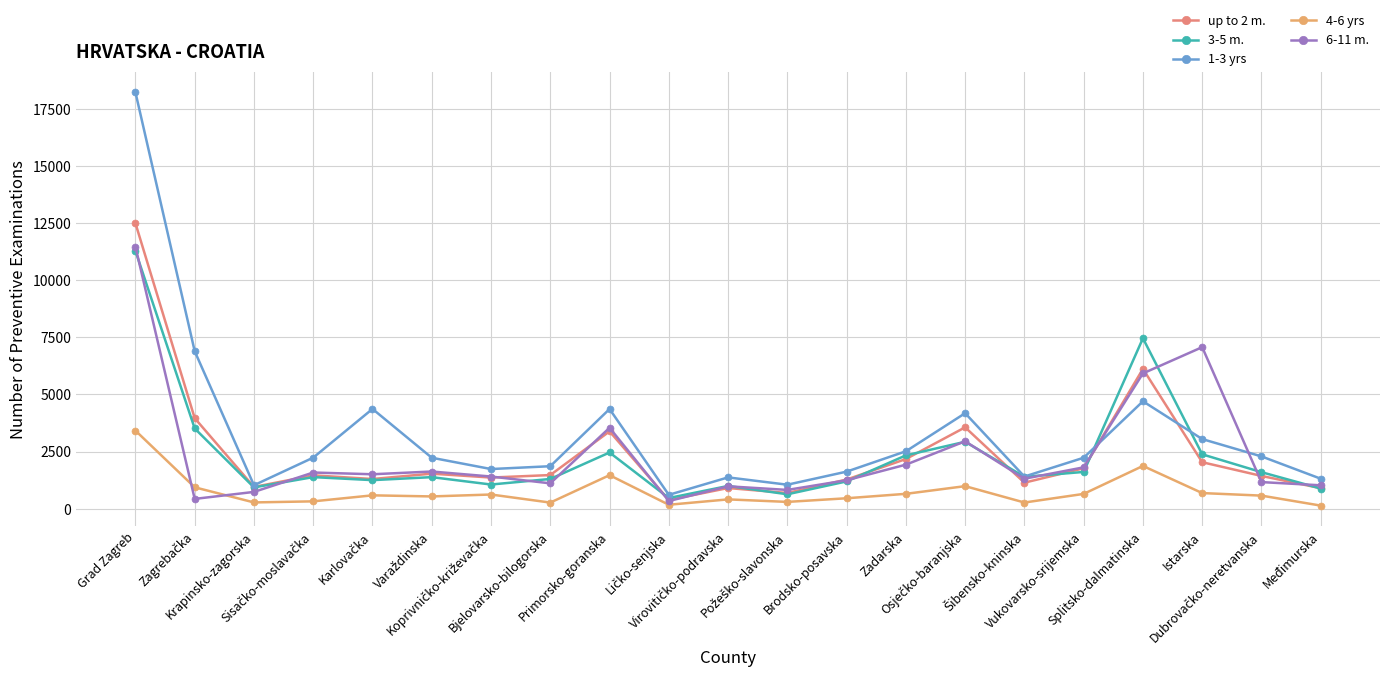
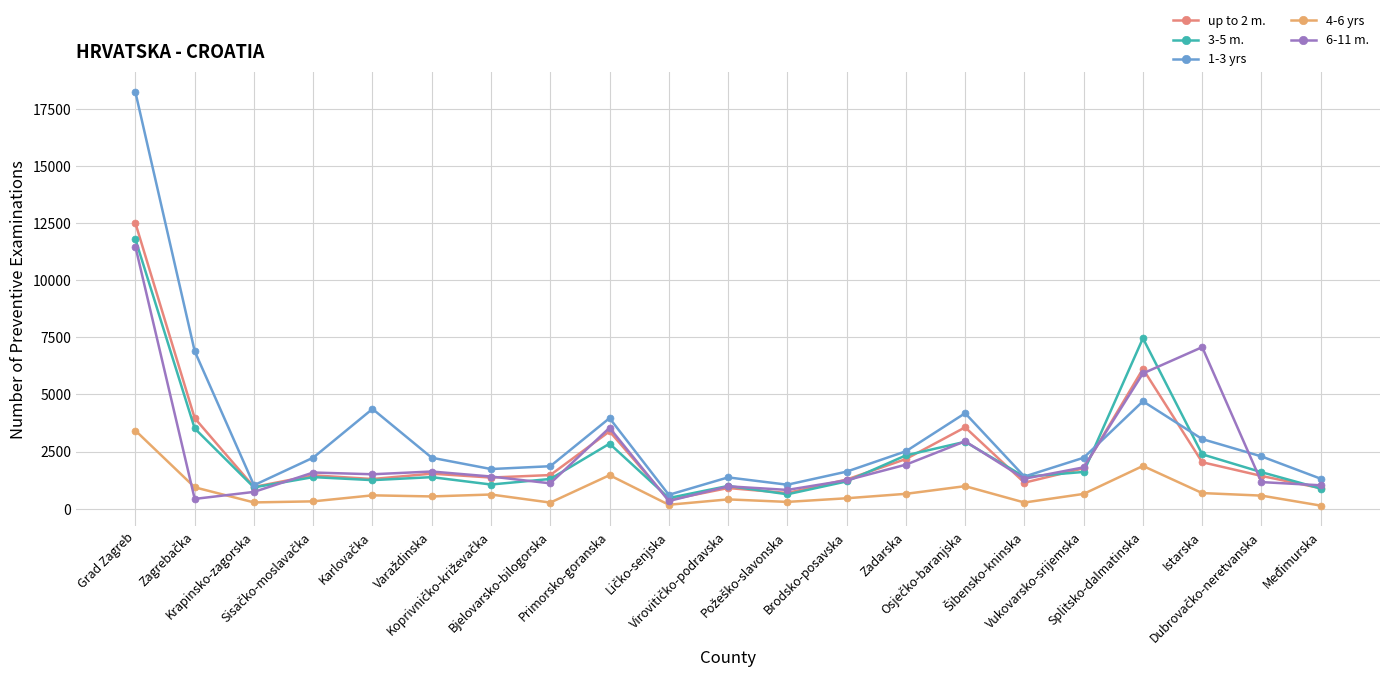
  {
    "3-5 m.": {
-     "Grad Zagreb": 11300,
+     "Grad Zagreb": 11800,
      "Zagrebačka": 3500,
      "Varaždinska": 1400,
      "Koprivničko-križevačka": 1100,
      "Bjelovarsko-bilogorska": 1300,
-     "Primorsko-goranska": 2500,
+     "Primorsko-goranska": 2800,
      "Zadarska": 2300,
      "Vukovarsko-srijemska": 1600,
      "Splitsko-dalmatinska": 7500,
      "Istarska": 2400,
      "Dubrovačko-neretvanska": 1600
    },
    "1-3 yrs": {
      "Grad Zagreb": 18200,
      "Zagrebačka": 6900,
      "Sisačko-moslavačka": 2200,
      "Karlovačka": 4400,
      "Varaždinska": 2200,
      "Koprivničko-križevačka": 1700,
      "Bjelovarsko-bilogorska": 1900,
-     "Primorsko-goranska": 4400,
+     "Primorsko-goranska": 4000,
      "Ličko-senjska": 600,
      "Virovitičko-podravska": 1400,
      "Požeško-slavonska": 1100,
      "Brodsko-posavska": 1600,
      "Zadarska": 2500,
      "Osječko-baranjska": 4200,
      "Vukovarsko-srijemska": 2200,
      "Splitsko-dalmatinska": 4700,
      "Istarska": 3000,
      "Dubrovačko-neretvanska": 2300,
      "Međimurska": 1300
    },
    "6-11 m.": {
      "Grad Zagreb": 11500,
      "Zagrebačka": 400,
      "Krapinsko-zagorska": 700,
      "Sisačko-moslavačka": 1600,
      "Karlovačka": 1500,
      "Bjelovarsko-bilogorska": 1100,
      "Primorsko-goranska": 3500,
      "Požeško-slavonska": 800,
      "Zadarska": 1900,
      "Splitsko-dalmatinska": 5900,
      "Istarska": 7100,
      "Dubrovačko-neretvanska": 1200,
      "Međimurska": 1000
    }
  }
